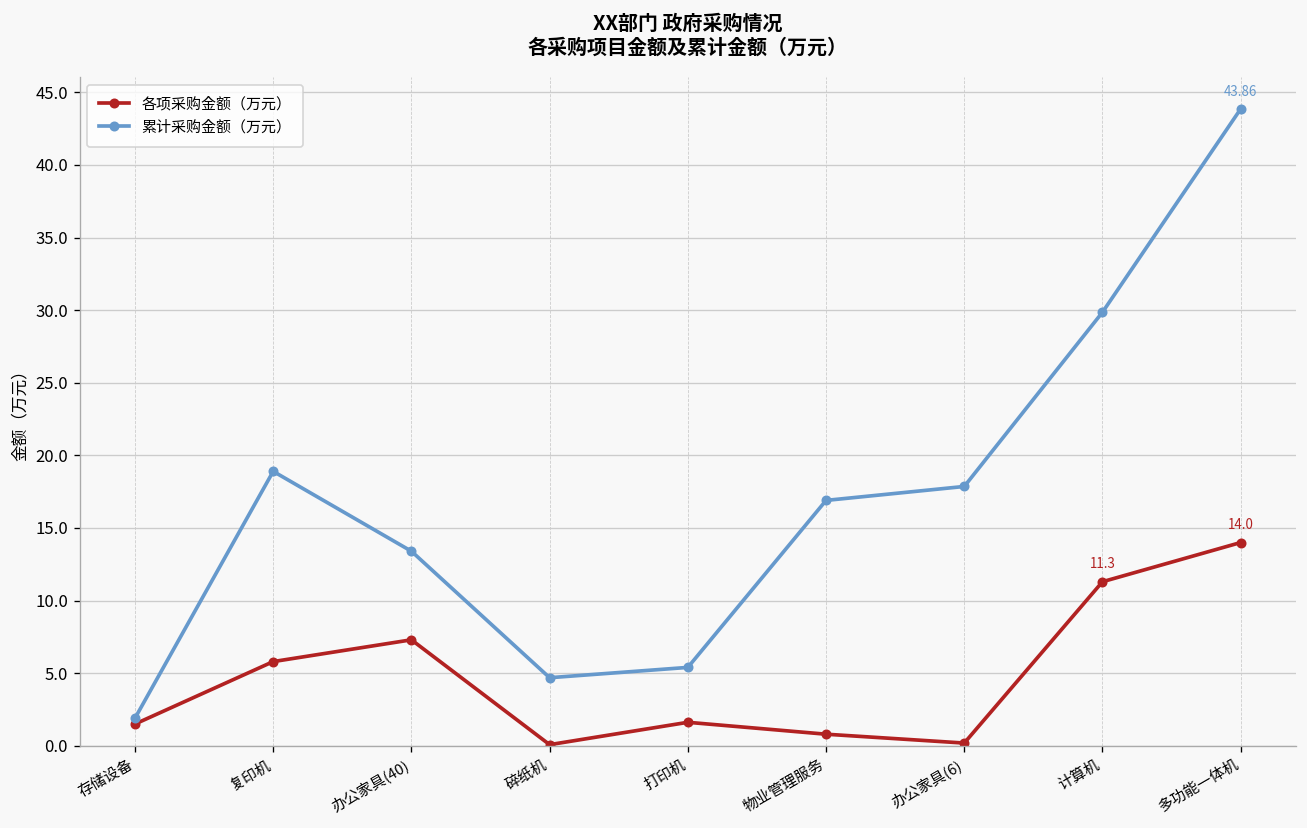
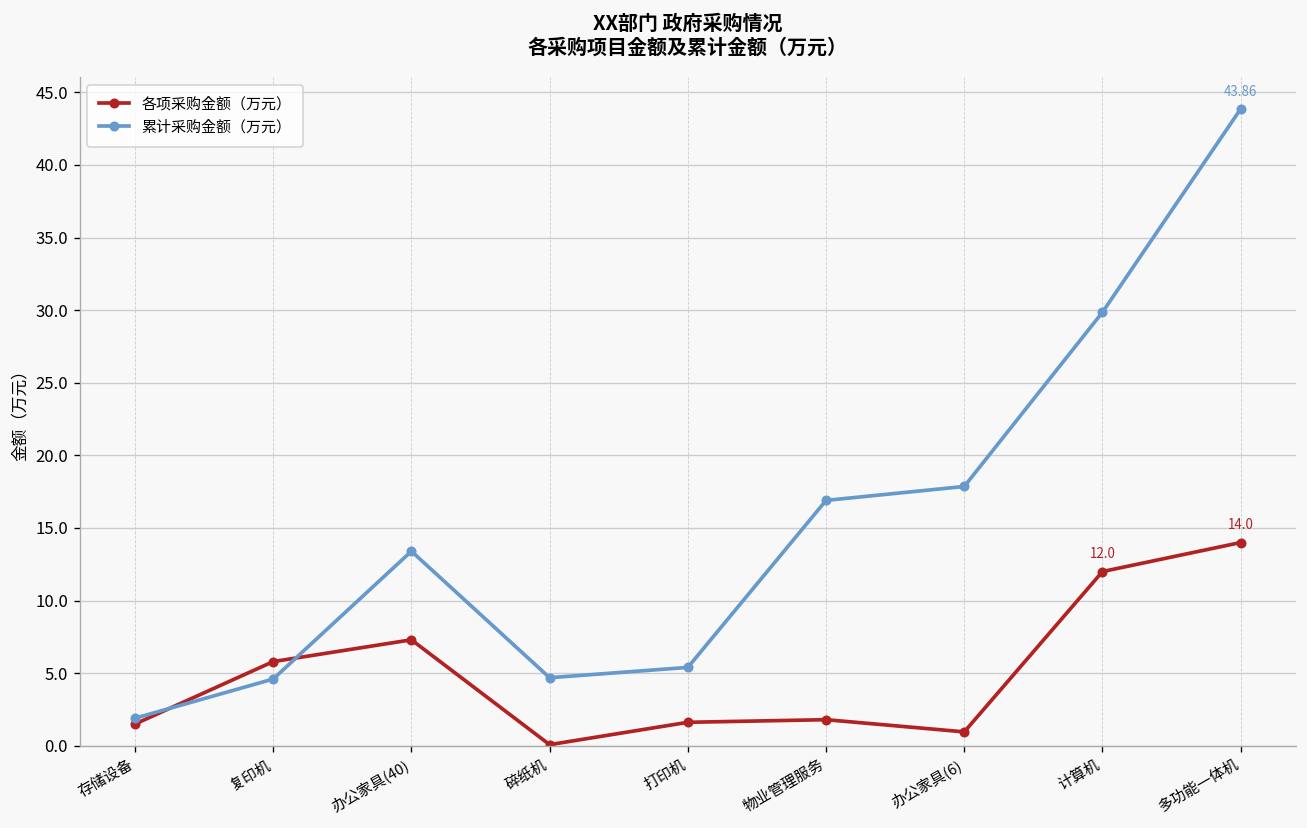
  {
    "各项采购金额（万元）": {
-     "物业管理服务": 0.8,
-     "办公家具(6)": 0.2,
-     "计算机": 11.3,
+     "物业管理服务": 1.8,
+     "办公家具(6)": 1.0,
+     "计算机": 12.0,
      "多功能一体机": 14.0
    },
    "累计采购金额（万元）": {
      "存储设备": 1.9,
-     "复印机": 18.9,
+     "复印机": 4.6,
      "办公家具(40)": 13.4,
      "碎纸机": 4.7,
      "打印机": 5.4,
      "物业管理服务": 16.9,
      "办公家具(6)": 17.9,
      "计算机": 29.9
    }
  }
